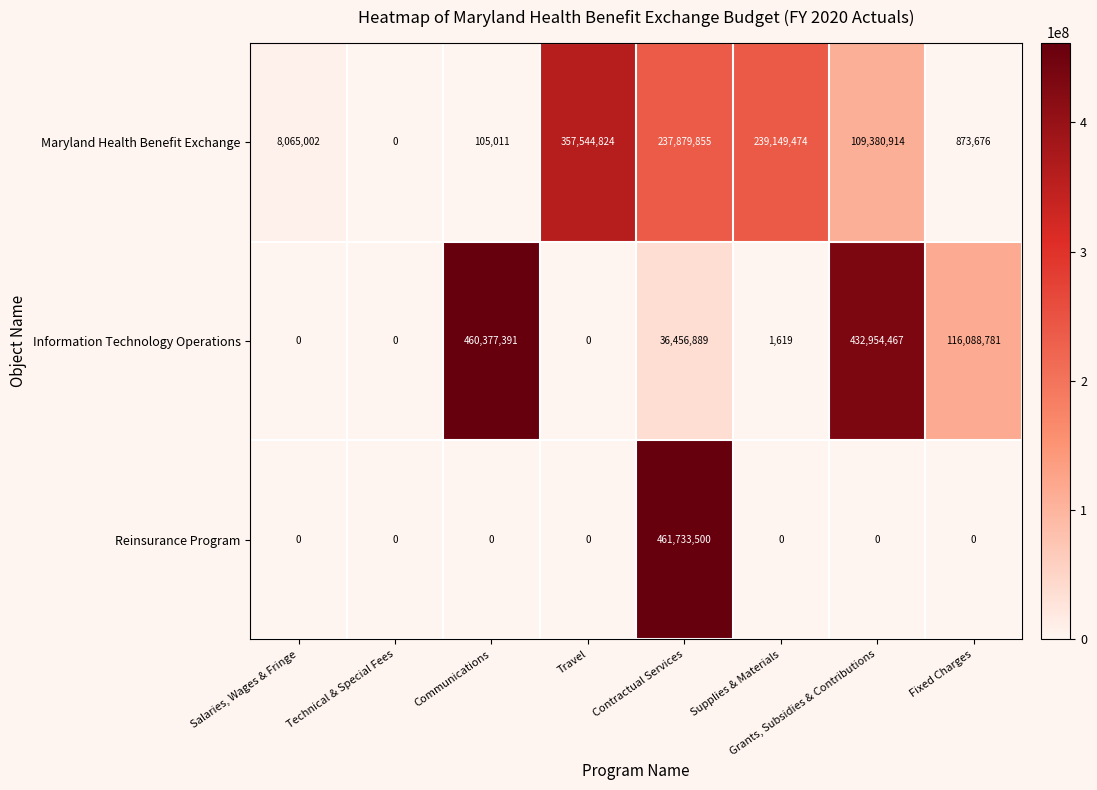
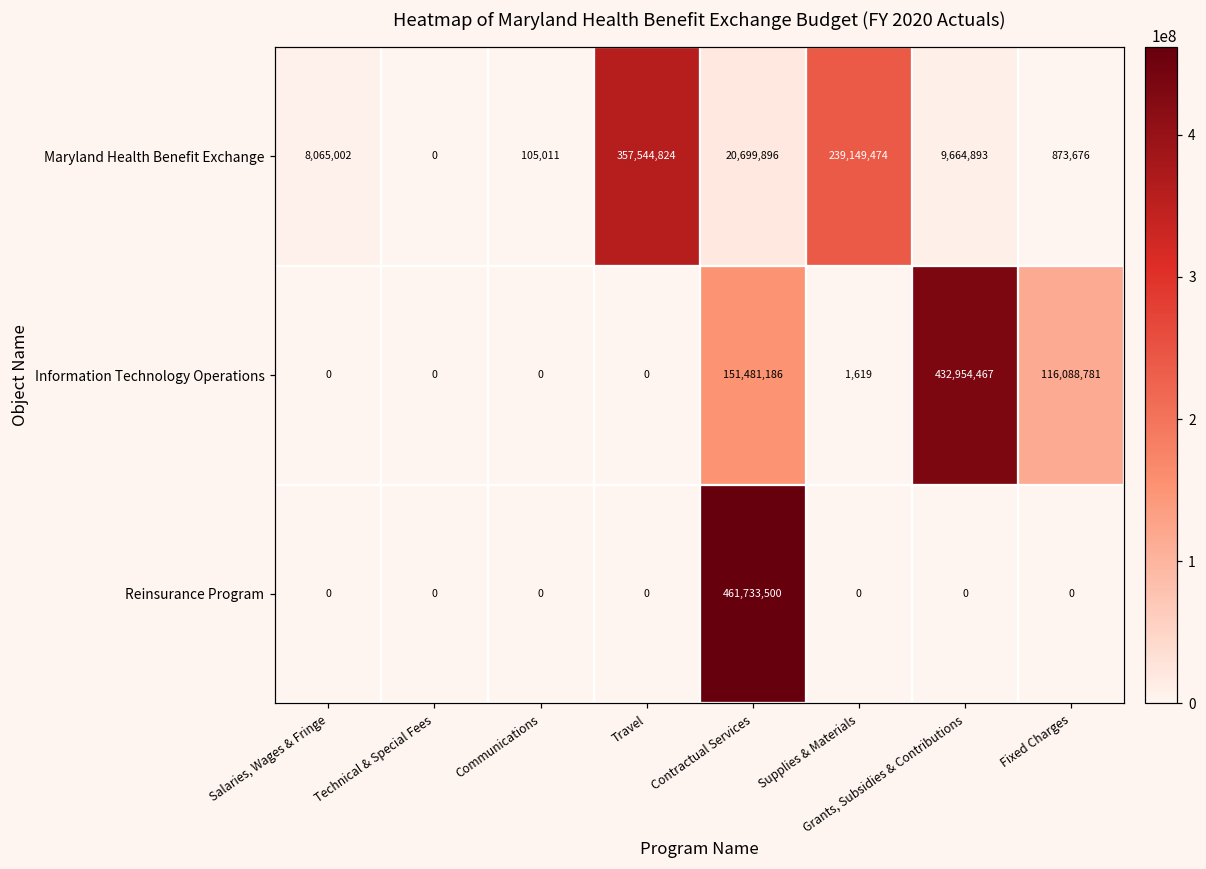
  {
    "Maryland Health Benefit Exchange": {
      "Salaries, Wages & Fringe": "8,065,002",
      "Technical & Special Fees": "0",
      "Communications": "105,011",
      "Travel": "357,544,824",
-     "Contractual Services": "237,879,855",
+     "Contractual Services": "20,699,896",
      "Supplies & Materials": "239,149,474",
-     "Grants, Subsidies & Contributions": "109,380,914",
+     "Grants, Subsidies & Contributions": "9,664,893",
      "Fixed Charges": "873,676"
    },
    "Information Technology Operations": {
      "Salaries, Wages & Fringe": "0",
      "Technical & Special Fees": "0",
-     "Communications": "460,377,391",
+     "Communications": "0",
      "Travel": "0",
-     "Contractual Services": "36,456,889",
+     "Contractual Services": "151,481,186",
      "Supplies & Materials": "1,619",
      "Grants, Subsidies & Contributions": "432,954,467",
      "Fixed Charges": "116,088,781"
    },
    "Reinsurance Program": {
      "Salaries, Wages & Fringe": "0",
      "Technical & Special Fees": "0",
      "Communications": "0",
      "Travel": "0",
      "Contractual Services": "461,733,500",
      "Supplies & Materials": "0",
      "Grants, Subsidies & Contributions": "0",
      "Fixed Charges": "0"
    }
  }
